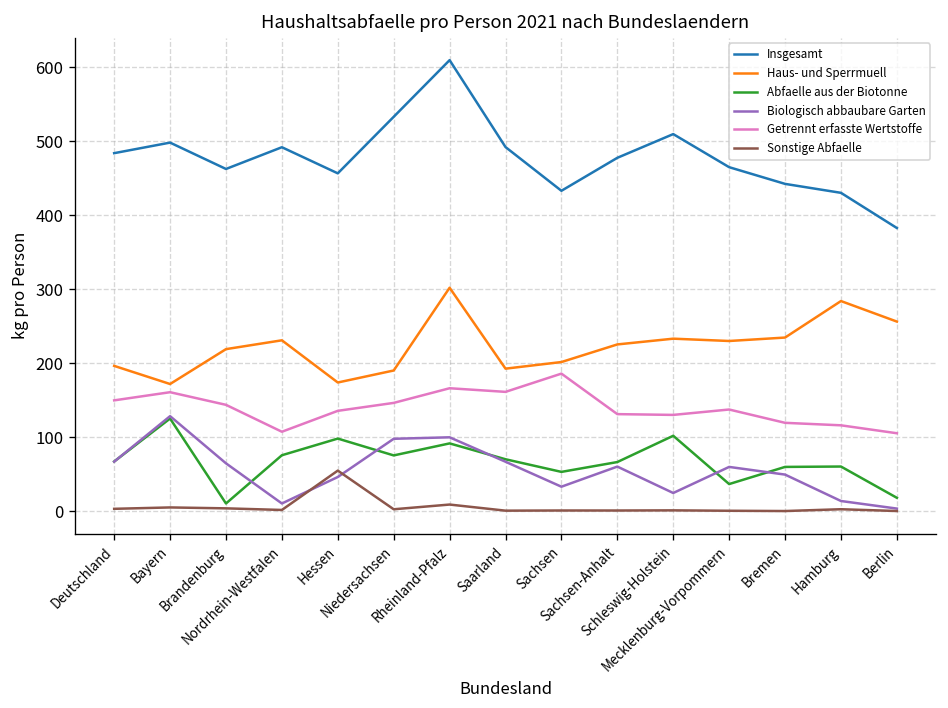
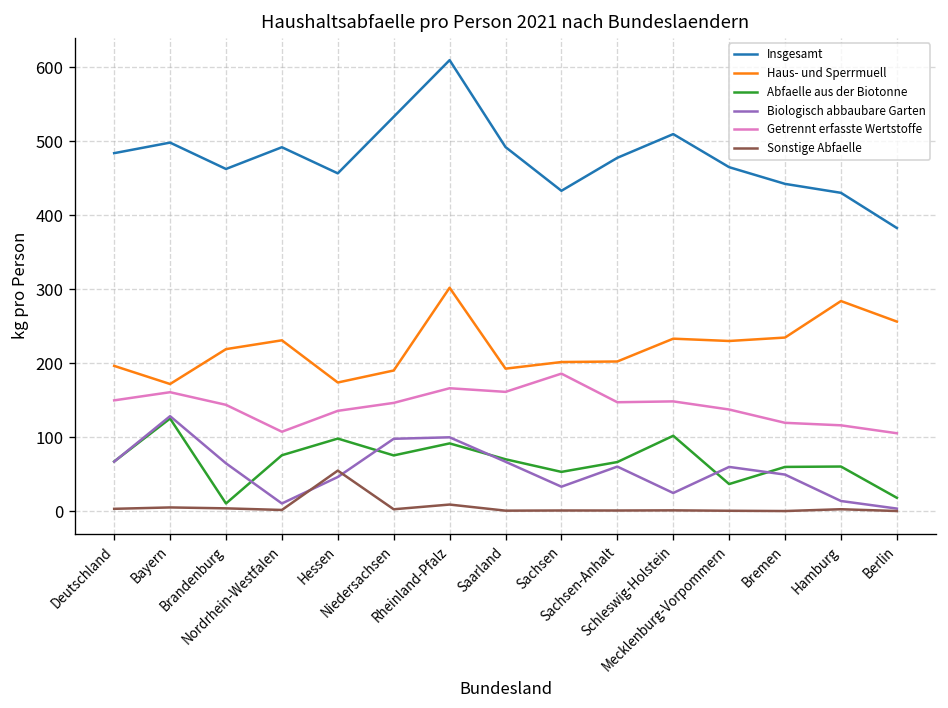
  {
    "Insgesamt": {
      "Deutschland": 480,
      "Bayern": 500,
      "Brandenburg": 460,
      "Nordrhein-Westfalen": 490,
      "Hessen": 460,
      "Niedersachsen": 530,
      "Rheinland-Pfalz": 610,
      "Saarland": 490,
      "Sachsen": 430,
      "Sachsen-Anhalt": 480,
      "Schleswig-Holstein": 510,
      "Mecklenburg-Vorpommern": 460,
      "Bremen": 440,
      "Hamburg": 430,
      "Berlin": 380
    },
    "Haus- und Sperrmuell": {
      "Deutschland": 200,
      "Bayern": 170,
      "Brandenburg": 220,
      "Nordrhein-Westfalen": 230,
      "Hessen": 170,
      "Niedersachsen": 190,
      "Rheinland-Pfalz": 300,
      "Saarland": 190,
      "Sachsen": 200,
-     "Sachsen-Anhalt": 230,
+     "Sachsen-Anhalt": 200,
      "Schleswig-Holstein": 230,
      "Mecklenburg-Vorpommern": 230,
      "Bremen": 230,
      "Hamburg": 280,
      "Berlin": 260
    },
    "Abfaelle aus der Biotonne": {
      "Brandenburg": 10,
      "Nordrhein-Westfalen": 80,
      "Hessen": 100,
      "Niedersachsen": 80,
      "Rheinland-Pfalz": 90,
      "Sachsen": 50,
      "Sachsen-Anhalt": 70,
      "Schleswig-Holstein": 100,
      "Mecklenburg-Vorpommern": 40,
      "Bremen": 60,
      "Hamburg": 60,
      "Berlin": 20
    },
    "Biologisch abbaubare Garten": {
      "Brandenburg": 60,
      "Nordrhein-Westfalen": 10,
      "Hessen": 50,
      "Niedersachsen": 100,
      "Rheinland-Pfalz": 100,
      "Sachsen": 30,
      "Sachsen-Anhalt": 60,
      "Schleswig-Holstein": 20,
      "Mecklenburg-Vorpommern": 60,
      "Bremen": 50,
      "Hamburg": 10
    },
    "Getrennt erfasste Wertstoffe": {
      "Deutschland": 150,
      "Bayern": 160,
      "Brandenburg": 140,
      "Nordrhein-Westfalen": 110,
      "Hessen": 140,
      "Niedersachsen": 150,
      "Rheinland-Pfalz": 170,
      "Saarland": 160,
      "Sachsen": 190,
-     "Sachsen-Anhalt": 130,
-     "Schleswig-Holstein": 130,
+     "Sachsen-Anhalt": 150,
+     "Schleswig-Holstein": 150,
      "Mecklenburg-Vorpommern": 140,
      "Bremen": 120,
      "Hamburg": 120,
      "Berlin": 110
    },
    "Sonstige Abfaelle": {
      "Deutschland": 0,
      "Bayern": 10,
      "Brandenburg": 0,
      "Nordrhein-Westfalen": 0,
      "Hessen": 50,
      "Niedersachsen": 0,
      "Rheinland-Pfalz": 10,
      "Saarland": 0,
      "Sachsen": 0,
      "Sachsen-Anhalt": 0,
      "Schleswig-Holstein": 0,
      "Mecklenburg-Vorpommern": 0,
      "Bremen": 0,
      "Hamburg": 0
    }
  }
